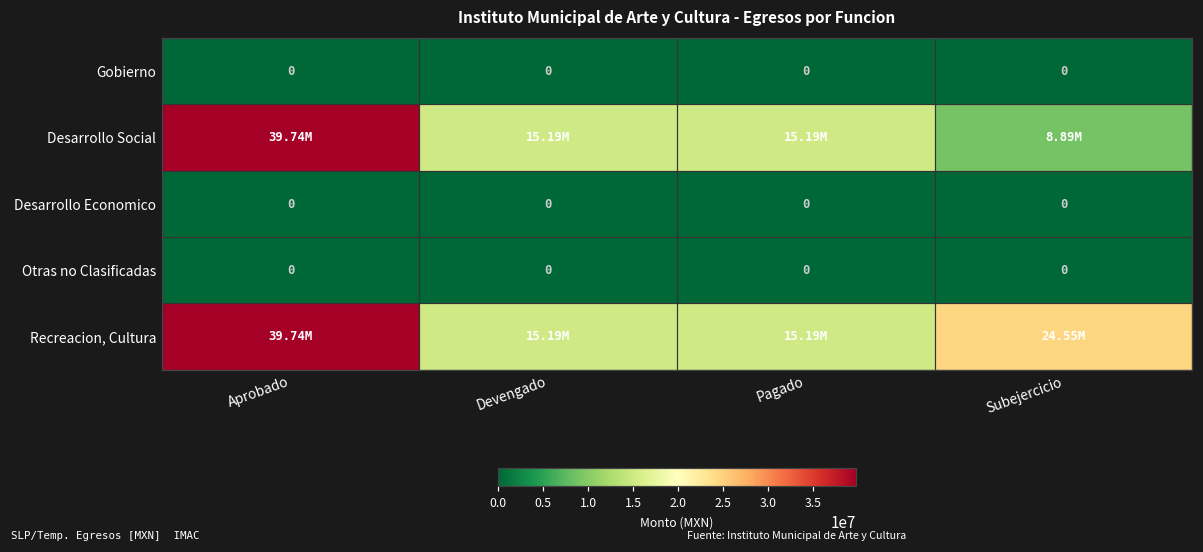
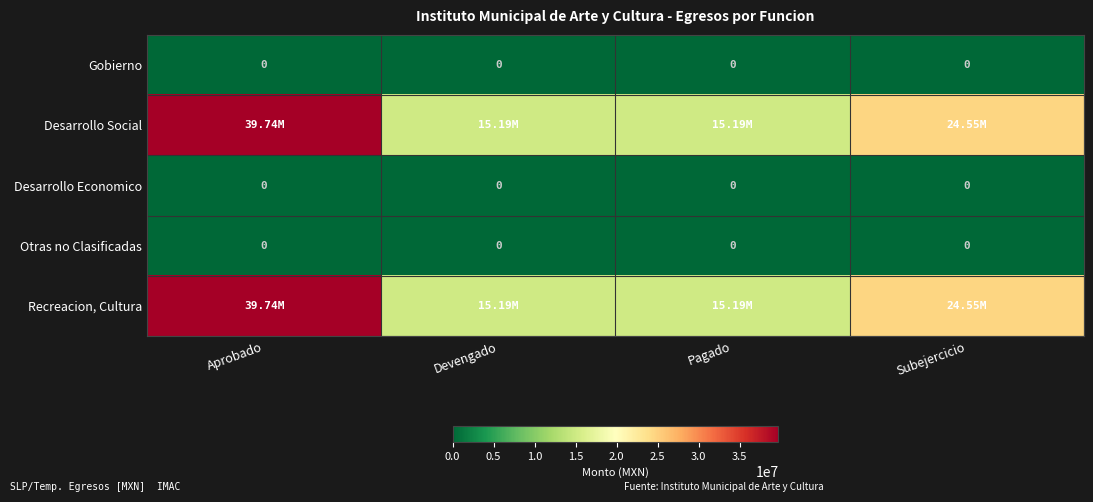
  {
    "Gobierno": {
      "Aprobado": "0",
      "Devengado": "0",
      "Pagado": "0",
      "Subejercicio": "0"
    },
    "Desarrollo Social": {
      "Aprobado": "39.74M",
      "Devengado": "15.19M",
      "Pagado": "15.19M",
-     "Subejercicio": "8.89M"
+     "Subejercicio": "24.55M"
    },
    "Desarrollo Economico": {
      "Aprobado": "0",
      "Devengado": "0",
      "Pagado": "0",
      "Subejercicio": "0"
    },
    "Otras no Clasificadas": {
      "Aprobado": "0",
      "Devengado": "0",
      "Pagado": "0",
      "Subejercicio": "0"
    },
    "Recreacion, Cultura": {
      "Aprobado": "39.74M",
      "Devengado": "15.19M",
      "Pagado": "15.19M",
      "Subejercicio": "24.55M"
    }
  }
